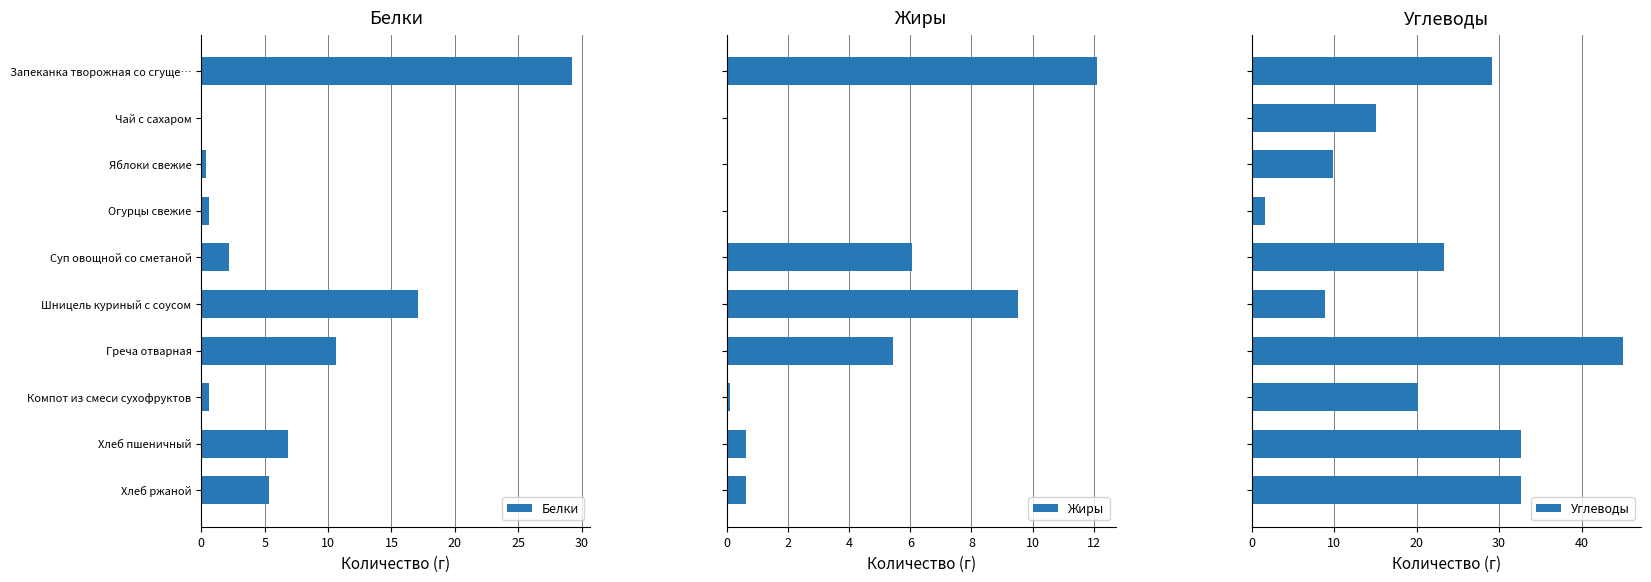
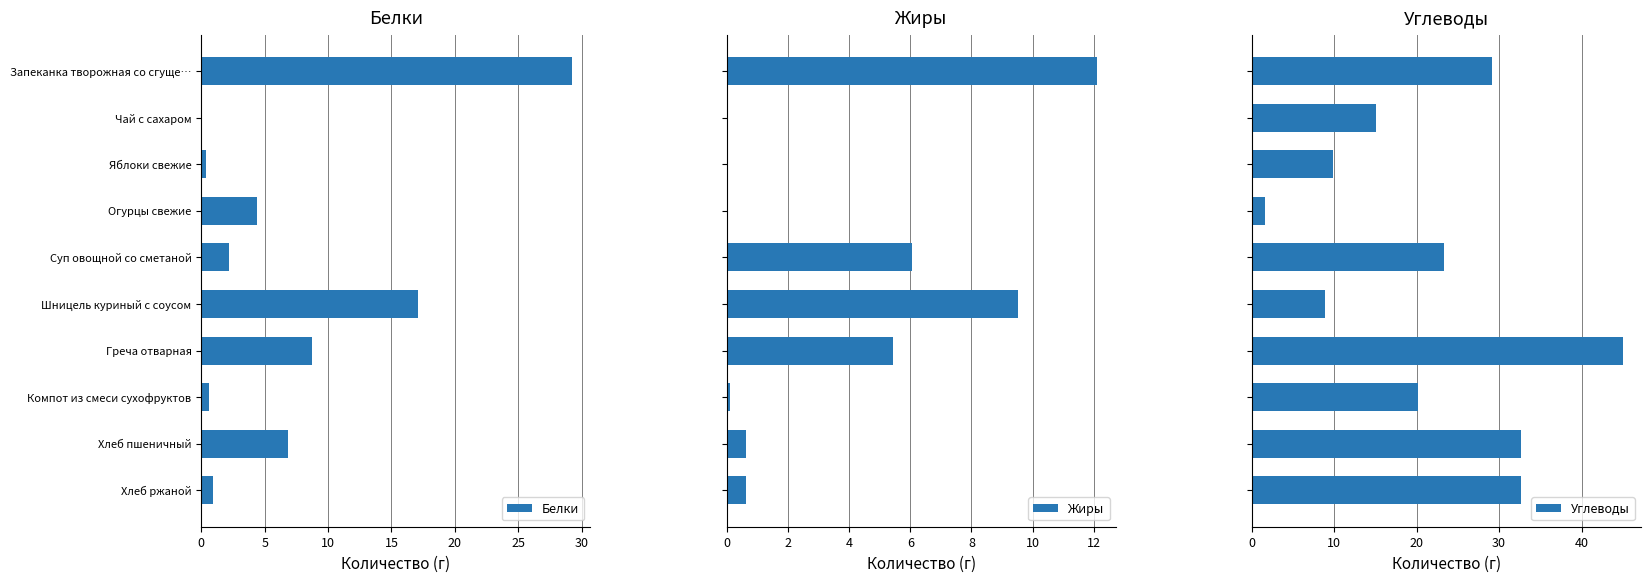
  {
    "Белки": {
      "Запеканка творожная со сгуще…": 29.2,
      "Чай с сахаром": 0.0,
      "Яблоки свежие": 0.4,
-     "Огурцы свежие": 0.6,
+     "Огурцы свежие": 4.4,
      "Суп овощной со сметаной": 2.2,
      "Шницель куриный с соусом": 17.1,
-     "Греча отварная": 10.7,
+     "Греча отварная": 8.7,
      "Компот из смеси сухофруктов": 0.6,
      "Хлеб пшеничный": 6.8,
-     "Хлеб ржаной": 5.3
+     "Хлеб ржаной": 1.0
    }
  }
